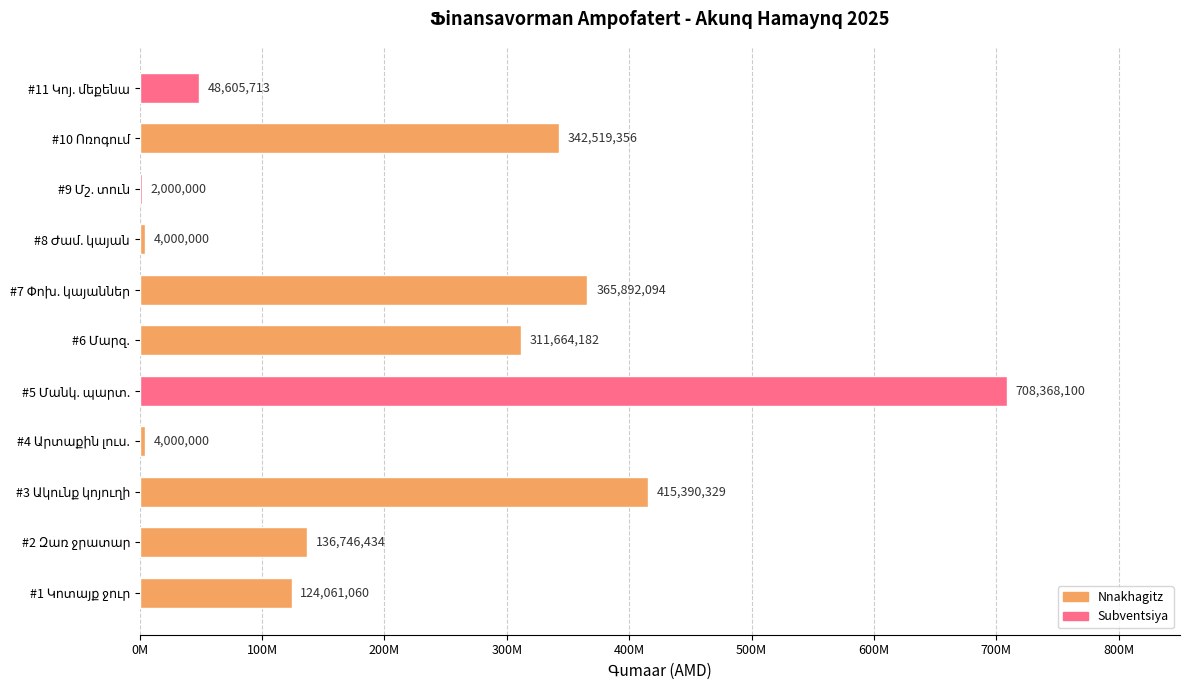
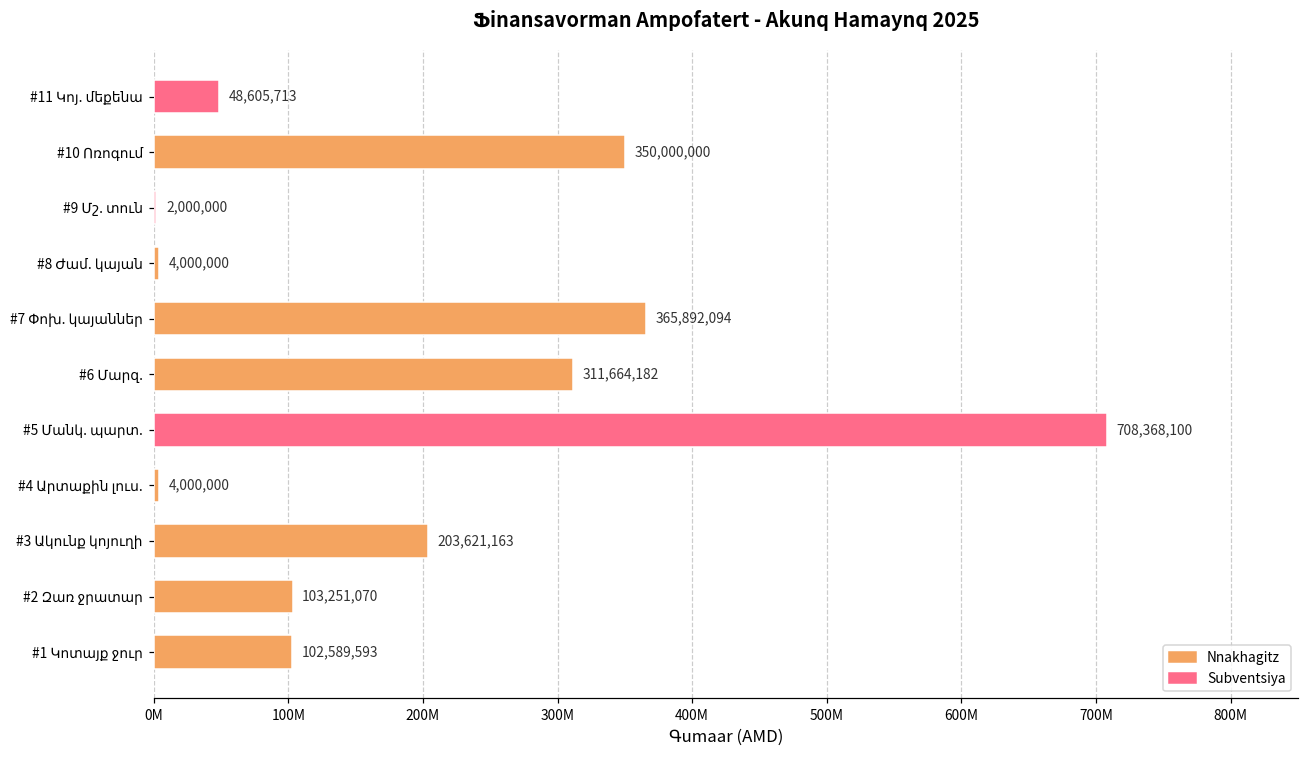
  {
    "#11 Կոյ. մեքենա": "48,605,713",
-   "#10 Ոռոգում": "342,519,356",
+   "#10 Ոռոգում": "350,000,000",
    "#9 Մշ. տուն": "2,000,000",
    "#8 Ժամ. կայան": "4,000,000",
    "#7 Փոխ. կայաններ": "365,892,094",
    "#6 Մարզ.": "311,664,182",
    "#5 Մանկ. պարտ.": "708,368,100",
    "#4 Արտաքին լուս.": "4,000,000",
-   "#3 Ակունք կոյուղի": "415,390,329",
-   "#2 Զառ ջրատար": "136,746,434",
-   "#1 Կոտայք ջուր": "124,061,060"
+   "#3 Ակունք կոյուղի": "203,621,163",
+   "#2 Զառ ջրատար": "103,251,070",
+   "#1 Կոտայք ջուր": "102,589,593"
  }
